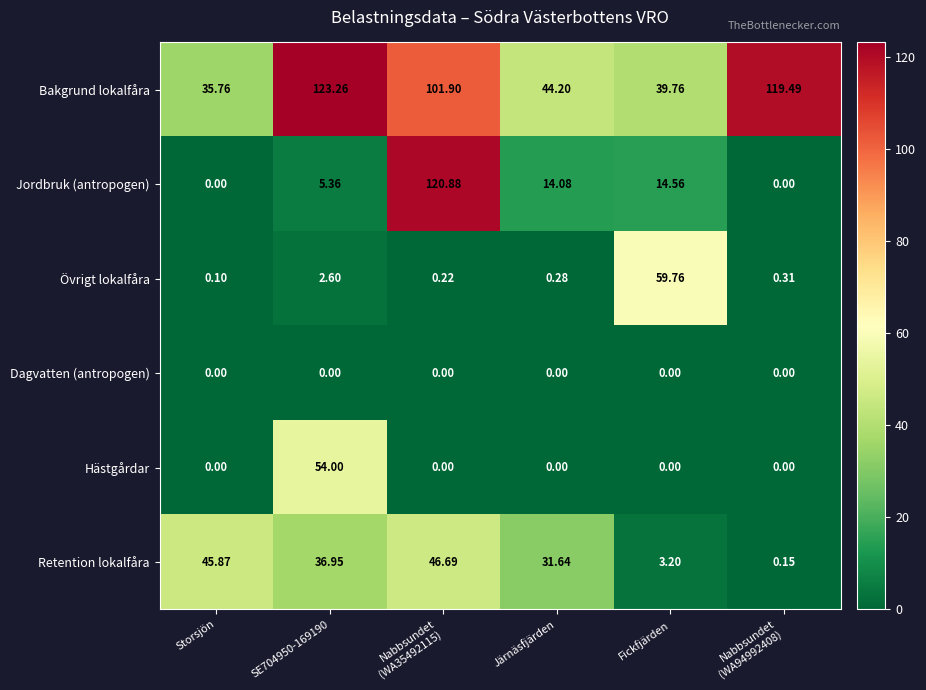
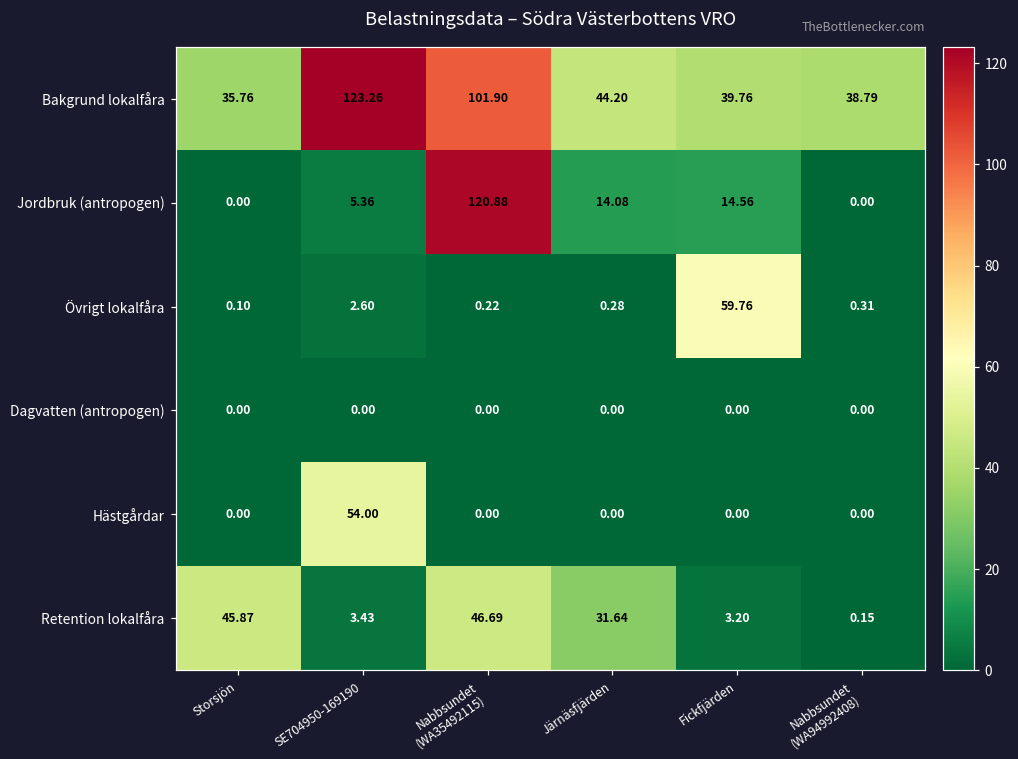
  {
    "Bakgrund lokalfåra": {
      "Storsjön": 35.76,
      "SE704950-169190": 123.26,
      "Nabbsundet (WA35492115)": 101.90,
      "Järnäsfjärden": 44.20,
      "Fickfjärden": 39.76,
-     "Nabbsundet (WA94992408)": 119.49
+     "Nabbsundet (WA94992408)": 38.79
    },
    "Jordbruk (antropogen)": {
      "Storsjön": 0.00,
      "SE704950-169190": 5.36,
      "Nabbsundet (WA35492115)": 120.88,
      "Järnäsfjärden": 14.08,
      "Fickfjärden": 14.56,
      "Nabbsundet (WA94992408)": 0.00
    },
    "Övrigt lokalfåra": {
      "Storsjön": 0.10,
      "SE704950-169190": 2.60,
      "Nabbsundet (WA35492115)": 0.22,
      "Järnäsfjärden": 0.28,
      "Fickfjärden": 59.76,
      "Nabbsundet (WA94992408)": 0.31
    },
    "Dagvatten (antropogen)": {
      "Storsjön": 0.00,
      "SE704950-169190": 0.00,
      "Nabbsundet (WA35492115)": 0.00,
      "Järnäsfjärden": 0.00,
      "Fickfjärden": 0.00,
      "Nabbsundet (WA94992408)": 0.00
    },
    "Hästgårdar": {
      "Storsjön": 0.00,
      "SE704950-169190": 54.00,
      "Nabbsundet (WA35492115)": 0.00,
      "Järnäsfjärden": 0.00,
      "Fickfjärden": 0.00,
      "Nabbsundet (WA94992408)": 0.00
    },
    "Retention lokalfåra": {
      "Storsjön": 45.87,
-     "SE704950-169190": 36.95,
+     "SE704950-169190": 3.43,
      "Nabbsundet (WA35492115)": 46.69,
      "Järnäsfjärden": 31.64,
      "Fickfjärden": 3.20,
      "Nabbsundet (WA94992408)": 0.15
    }
  }
